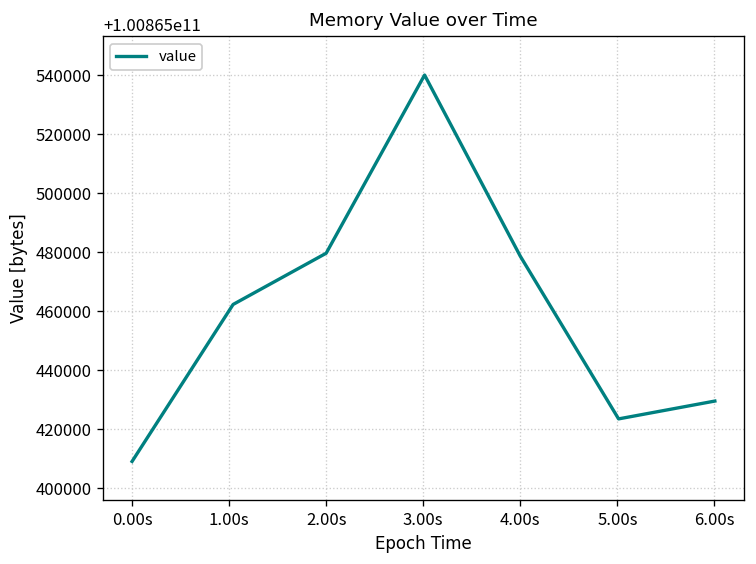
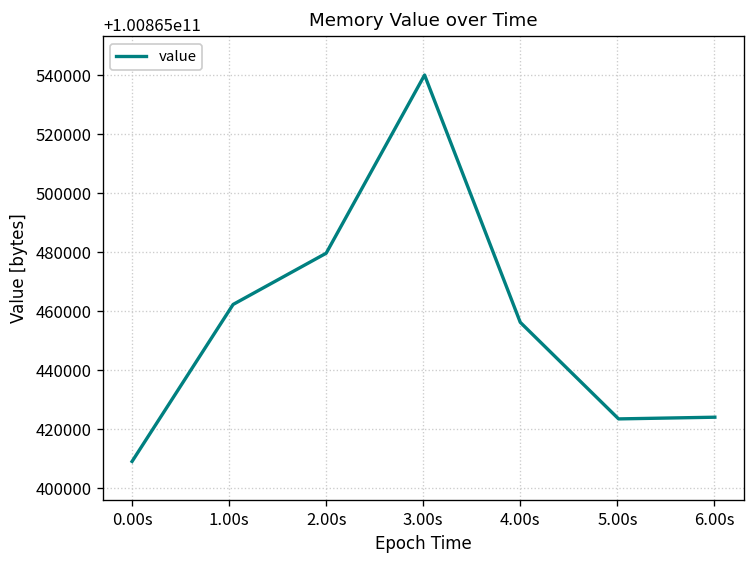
  {
    "0.00s": 100865409000,
    "2.00s": 100865480000,
    "3.00s": 100865540000,
-   "4.00s": 100865479000,
+   "4.00s": 100865456000,
    "5.00s": 100865423000,
-   "6.00s": 100865430000
+   "6.00s": 100865424000
  }
